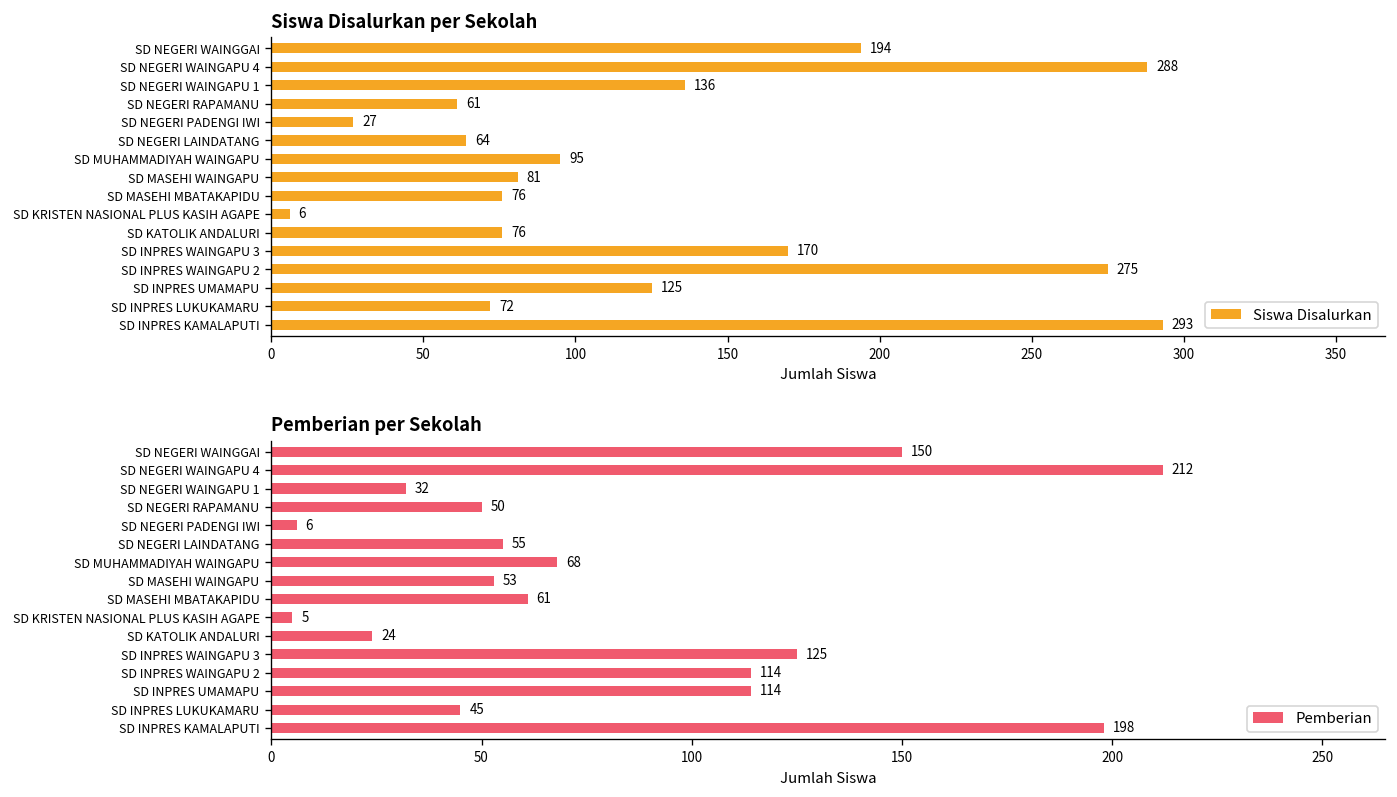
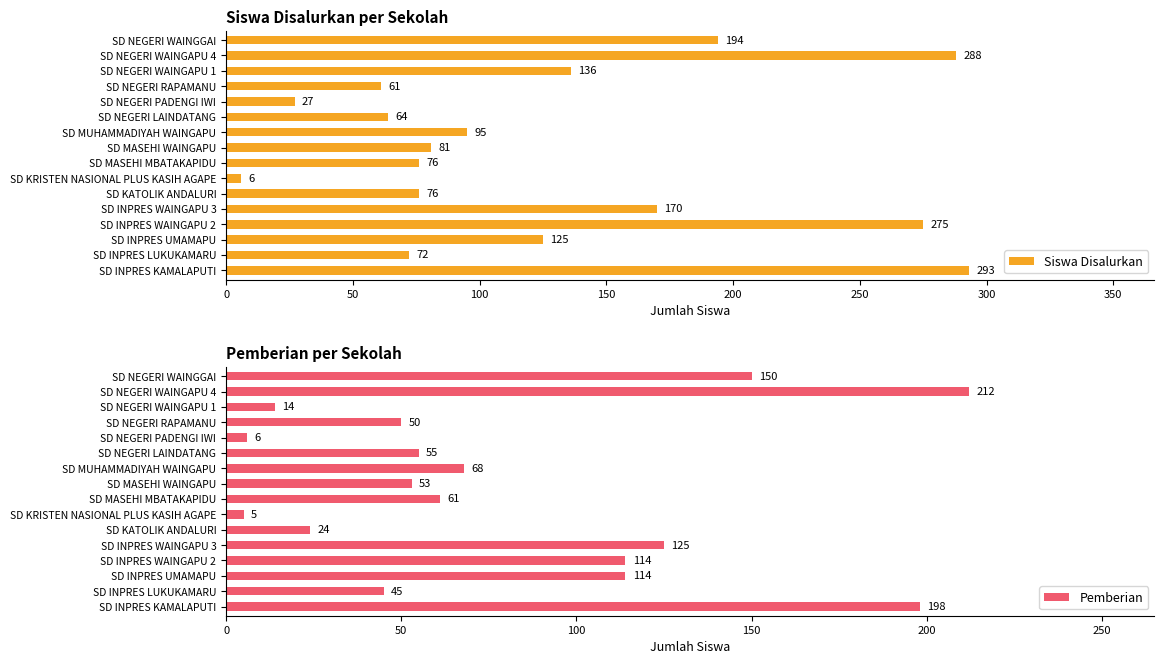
  {
    "Siswa Disalurkan per Sekolah": {
      "SD NEGERI WAINGGAI": 194,
      "SD NEGERI WAINGAPU 4": 288,
      "SD NEGERI WAINGAPU 1": 136,
      "SD NEGERI RAPAMANU": 61,
      "SD NEGERI PADENGI IWI": 27,
      "SD NEGERI LAINDATANG": 64,
      "SD MUHAMMADIYAH WAINGAPU": 95,
      "SD MASEHI WAINGAPU": 81,
      "SD MASEHI MBATAKAPIDU": 76,
      "SD KRISTEN NASIONAL PLUS KASIH AGAPE": 6,
      "SD KATOLIK ANDALURI": 76,
      "SD INPRES WAINGAPU 3": 170,
      "SD INPRES WAINGAPU 2": 275,
      "SD INPRES UMAMAPU": 125,
      "SD INPRES LUKUKAMARU": 72,
      "SD INPRES KAMALAPUTI": 293
    },
    "Pemberian per Sekolah": {
      "SD NEGERI WAINGGAI": 150,
      "SD NEGERI WAINGAPU 4": 212,
-     "SD NEGERI WAINGAPU 1": 32,
+     "SD NEGERI WAINGAPU 1": 14,
      "SD NEGERI RAPAMANU": 50,
      "SD NEGERI PADENGI IWI": 6,
      "SD NEGERI LAINDATANG": 55,
      "SD MUHAMMADIYAH WAINGAPU": 68,
      "SD MASEHI WAINGAPU": 53,
      "SD MASEHI MBATAKAPIDU": 61,
      "SD KRISTEN NASIONAL PLUS KASIH AGAPE": 5,
      "SD KATOLIK ANDALURI": 24,
      "SD INPRES WAINGAPU 3": 125,
      "SD INPRES WAINGAPU 2": 114,
      "SD INPRES UMAMAPU": 114,
      "SD INPRES LUKUKAMARU": 45,
      "SD INPRES KAMALAPUTI": 198
    }
  }
